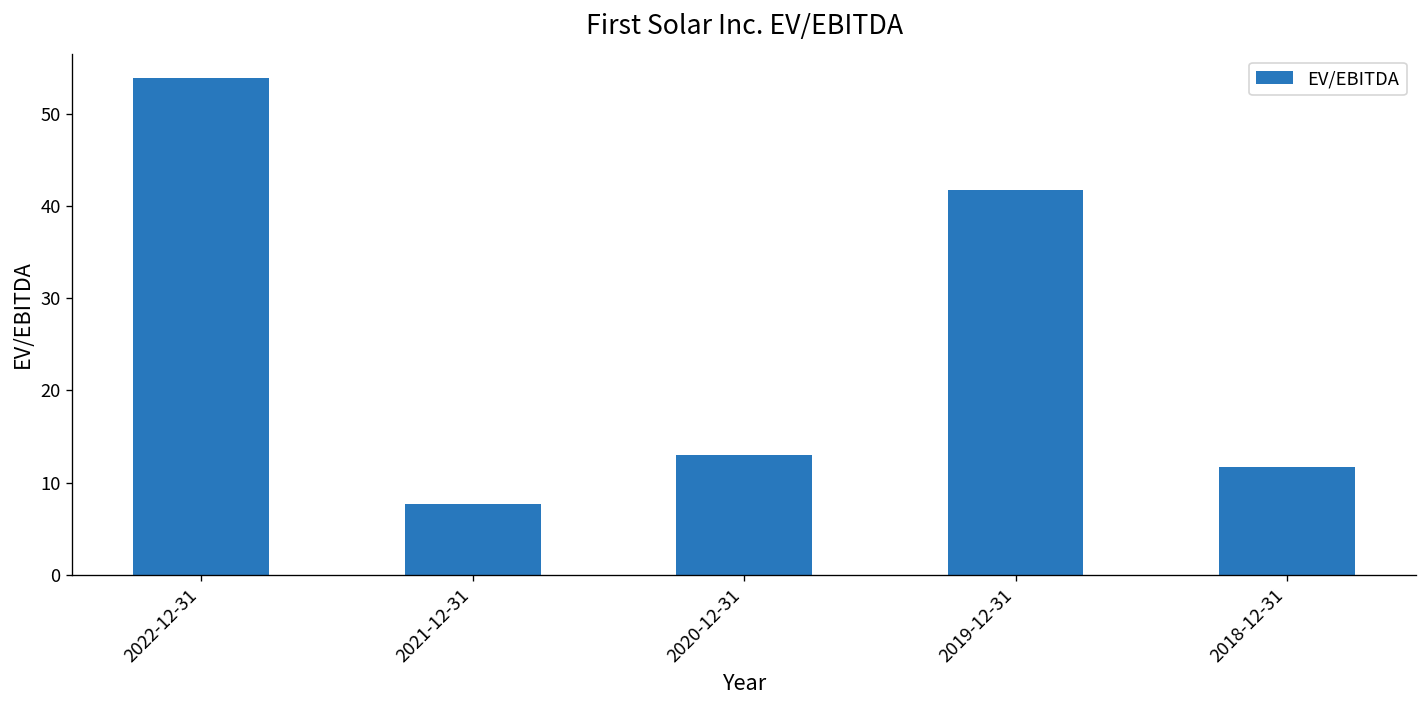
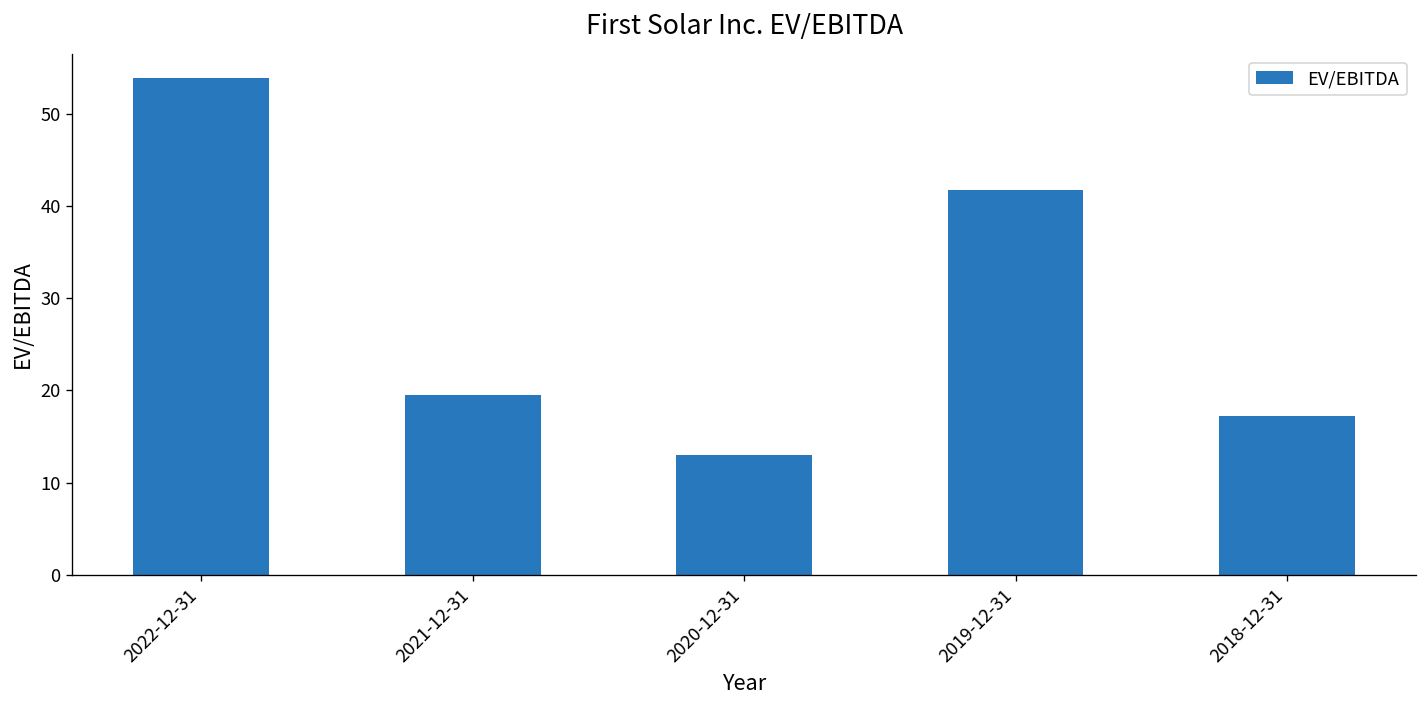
  {
    "2022-12-31": 54,
-   "2021-12-31": 8,
+   "2021-12-31": 20,
    "2020-12-31": 13,
    "2019-12-31": 42,
-   "2018-12-31": 12
+   "2018-12-31": 17
  }
